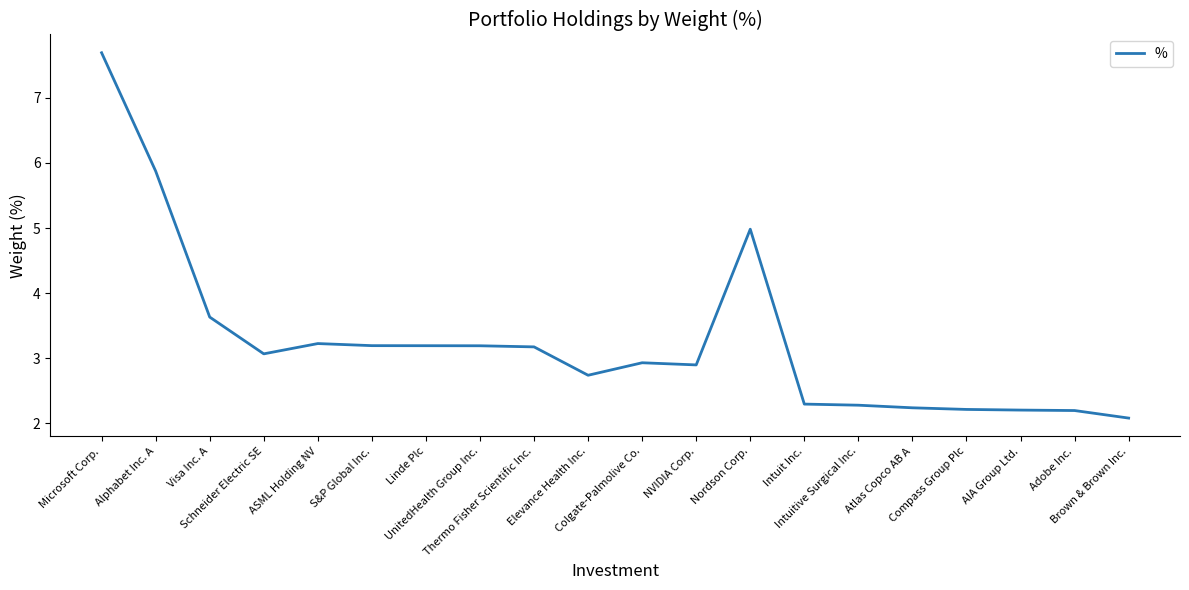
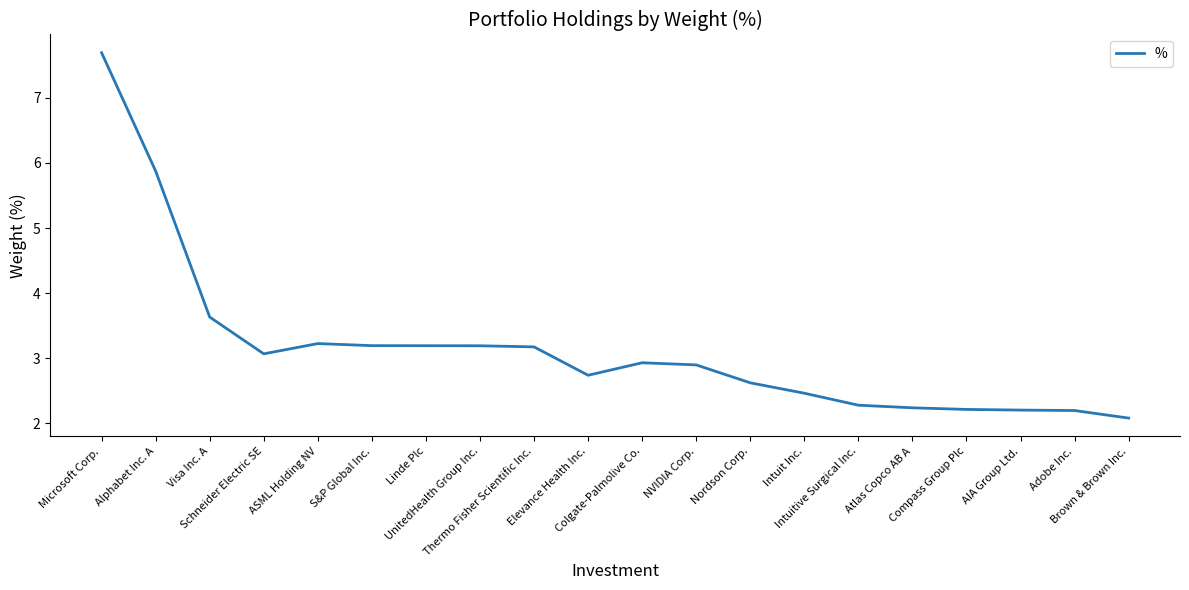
  {
    "Microsoft Corp.": 7.7,
    "Alphabet Inc. A": 5.9,
    "Visa Inc. A": 3.6,
    "Schneider Electric SE": 3.1,
    "ASML Holding NV": 3.2,
    "S&P Global Inc.": 3.2,
    "Linde Plc": 3.2,
    "UnitedHealth Group Inc.": 3.2,
    "Thermo Fisher Scientific Inc.": 3.2,
    "Elevance Health Inc.": 2.7,
    "Colgate-Palmolive Co.": 2.9,
    "NVIDIA Corp.": 2.9,
-   "Nordson Corp.": 5.0,
-   "Intuit Inc.": 2.3,
+   "Nordson Corp.": 2.6,
+   "Intuit Inc.": 2.5,
    "Intuitive Surgical Inc.": 2.3,
    "Atlas Copco AB A": 2.2,
    "Compass Group Plc": 2.2,
    "AIA Group Ltd.": 2.2,
    "Adobe Inc.": 2.2,
    "Brown & Brown Inc.": 2.1
  }
